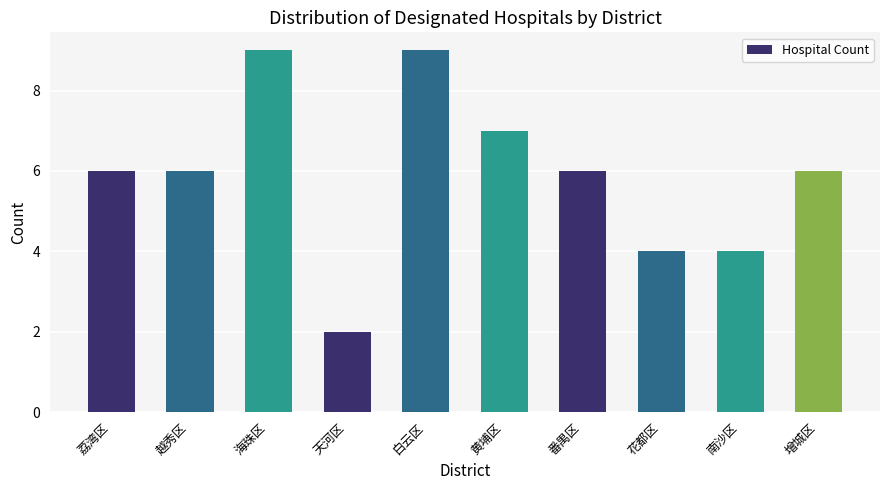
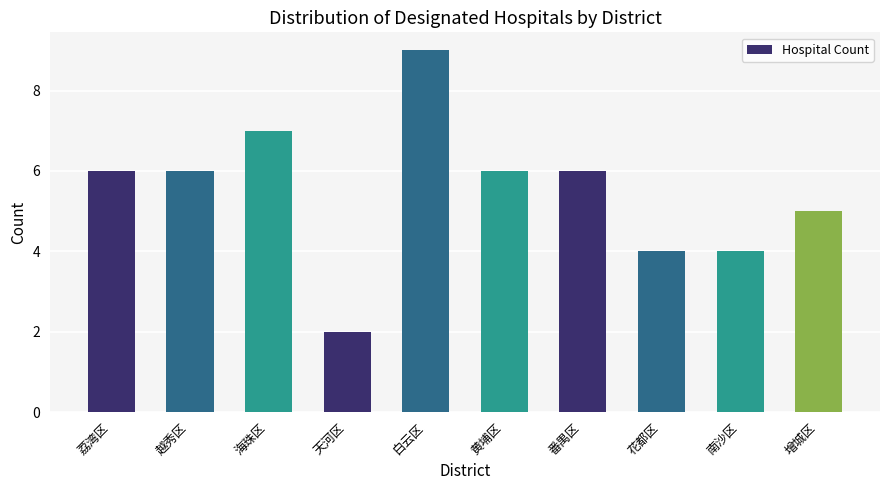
  {
    "荔湾区": 6,
    "越秀区": 6,
-   "海珠区": 9,
+   "海珠区": 7,
    "天河区": 2,
    "白云区": 9,
-   "黄埔区": 7,
+   "黄埔区": 6,
    "番禺区": 6,
    "花都区": 4,
    "南沙区": 4,
-   "增城区": 6
+   "增城区": 5
  }
